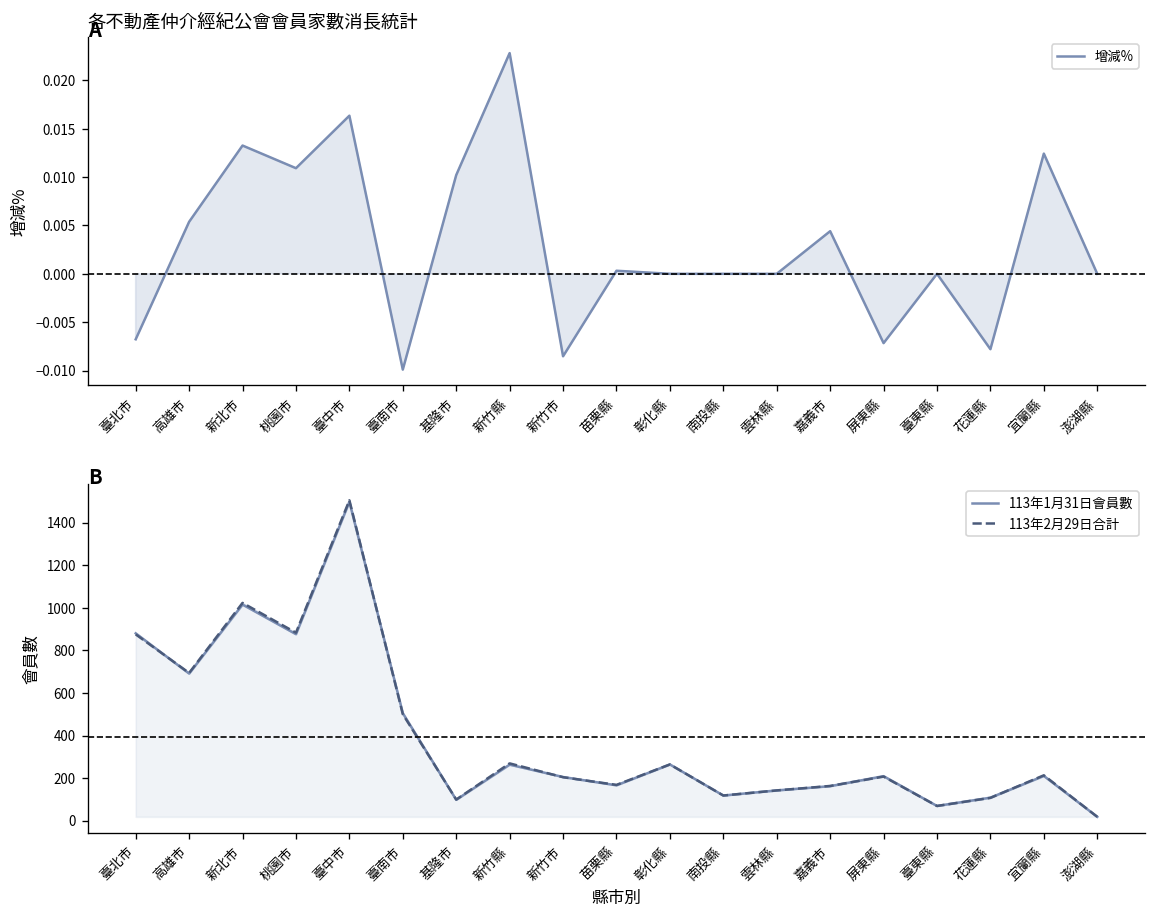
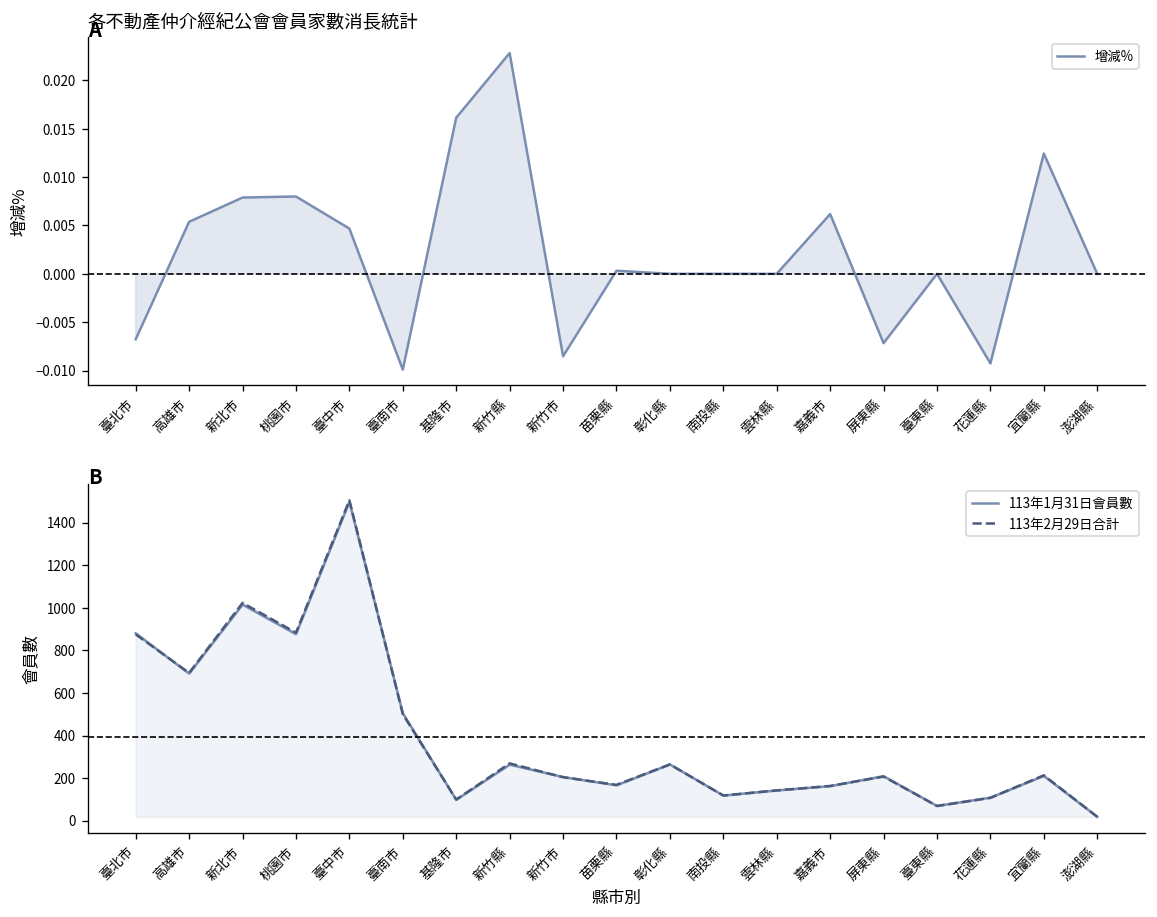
  {
    "各不動產仲介經紀公會會員家數消長統計": {
      "臺北市": -0.007,
      "高雄市": 0.005,
-     "新北市": 0.013,
-     "桃園市": 0.011,
-     "臺中市": 0.016,
+     "新北市": 0.008,
+     "桃園市": 0.008,
+     "臺中市": 0.005,
      "臺南市": -0.010,
-     "基隆市": 0.010,
+     "基隆市": 0.016,
      "新竹縣": 0.023,
      "新竹市": -0.009,
      "苗栗縣": 0.000,
      "彰化縣": 0.000,
      "南投縣": 0.000,
      "雲林縣": 0.000,
-     "嘉義市": 0.004,
+     "嘉義市": 0.006,
      "屏東縣": -0.007,
      "臺東縣": 0.000,
-     "花蓮縣": -0.008,
+     "花蓮縣": -0.009,
      "宜蘭縣": 0.012,
      "澎湖縣": 0.000
    }
  }
